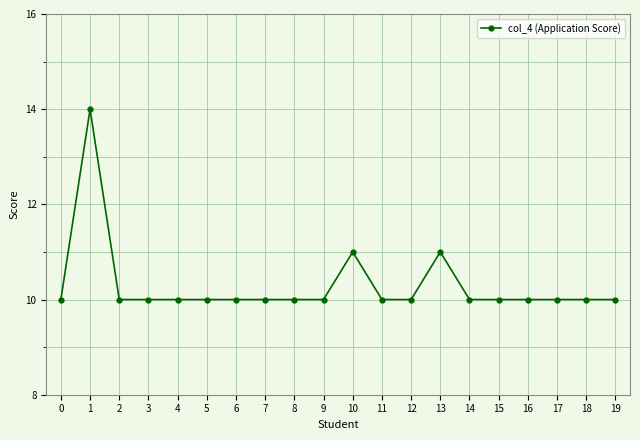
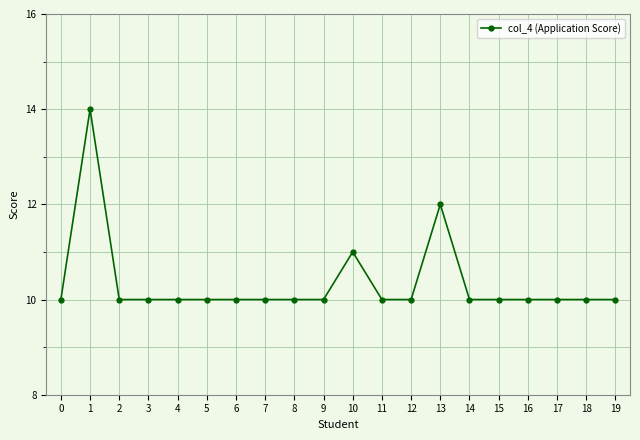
  {
    "0": 10,
    "1": 14,
    "2": 10,
    "3": 10,
    "4": 10,
    "5": 10,
    "6": 10,
    "7": 10,
    "8": 10,
    "9": 10,
    "10": 11,
    "11": 10,
    "12": 10,
-   "13": 11,
+   "13": 12,
    "14": 10,
    "15": 10,
    "16": 10,
    "17": 10,
    "18": 10,
    "19": 10
  }
